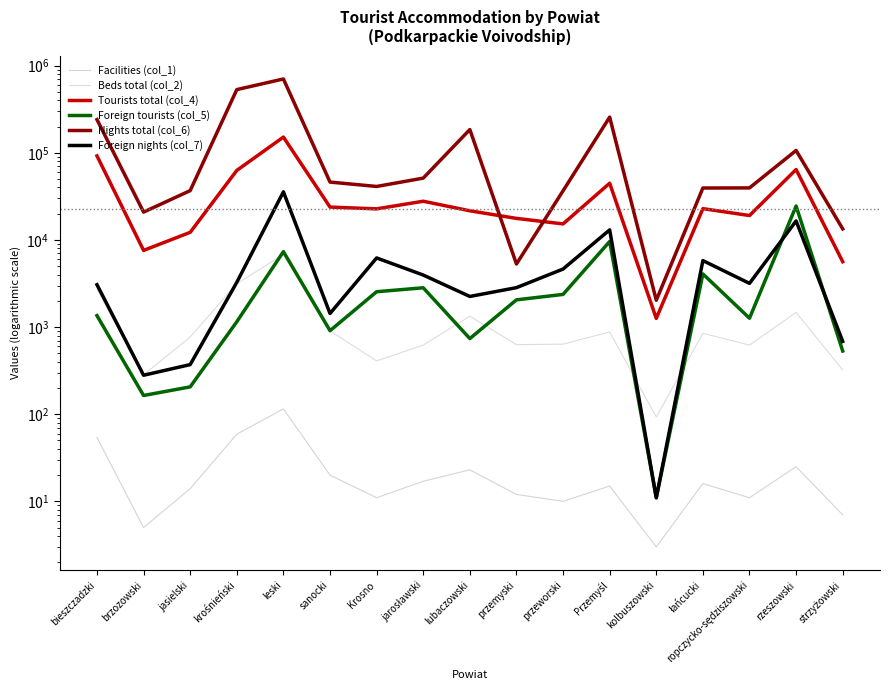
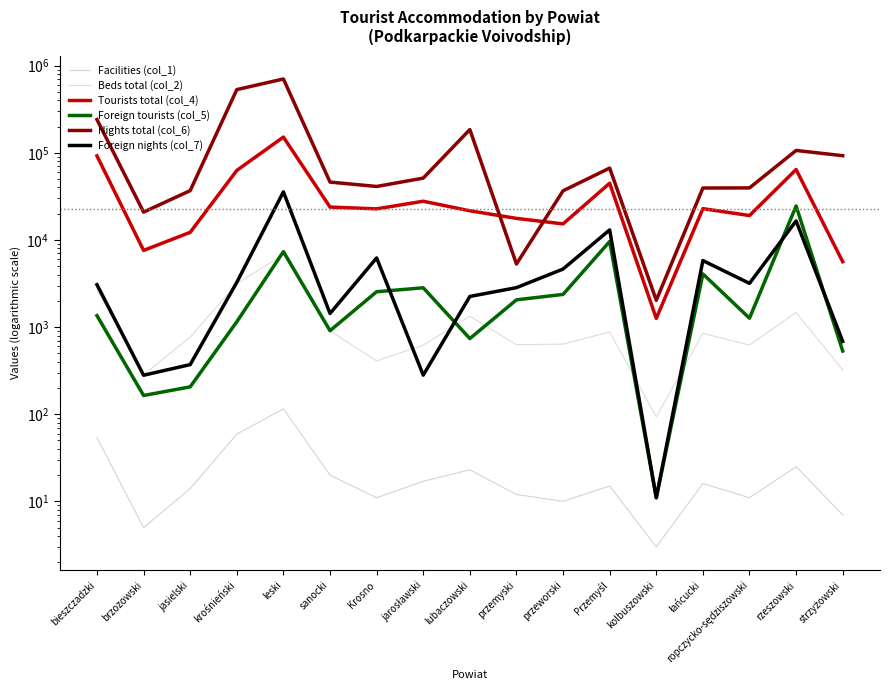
  {
    "Tourists total (col_4)": {
      "bieszczadzki": 90000,
      "brzozowski": 8000,
      "jasielski": 12000,
      "krośnieński": 60000,
      "leski": 150000,
      "sanocki": 24000,
      "Krosno": 23000,
      "jarosławski": 28000,
      "lubaczowski": 22000,
      "przemyski": 18000,
      "przeworski": 15000,
      "Przemyśl": 40000,
      "kolbuszowski": 1300,
      "łańcucki": 23000,
      "ropczycko-sędziszowski": 19000,
      "rzeszowski": 60000,
      "strzyżowski": 6000
    },
    "Foreign tourists (col_5)": {
      "bieszczadzki": 1400,
      "brzozowski": 160,
      "jasielski": 210,
      "krośnieński": 1200,
      "leski": 7000,
      "Krosno": 2500,
      "jarosławski": 2800,
      "lubaczowski": 700,
      "przemyski": 2100,
      "przeworski": 2400,
      "Przemyśl": 10000,
      "łańcucki": 4000,
      "ropczycko-sędziszowski": 1300,
      "rzeszowski": 25000,
      "strzyżowski": 500
    },
    "Nights total (col_6)": {
      "bieszczadzki": 240000,
      "brzozowski": 21000,
      "jasielski": 37000,
      "krośnieński": 500000,
      "leski": 700000,
      "sanocki": 50000,
      "Krosno": 40000,
      "jarosławski": 50000,
      "lubaczowski": 180000,
      "przemyski": 5000,
      "przeworski": 37000,
-     "Przemyśl": 260000,
+     "Przemyśl": 70000,
      "kolbuszowski": 2000,
      "łańcucki": 40000,
      "ropczycko-sędziszowski": 40000,
      "rzeszowski": 110000,
-     "strzyżowski": 13000
+     "strzyżowski": 90000
    },
    "Foreign nights (col_7)": {
      "bieszczadzki": 3100,
      "jasielski": 370,
      "leski": 36000,
      "sanocki": 1400,
      "Krosno": 6000,
-     "jarosławski": 4000,
+     "jarosławski": 280,
      "lubaczowski": 2200,
      "przemyski": 2800,
      "przeworski": 5000,
      "Przemyśl": 13000,
      "łańcucki": 6000,
      "ropczycko-sędziszowski": 3200,
      "rzeszowski": 17000,
      "strzyżowski": 700
    }
  }
